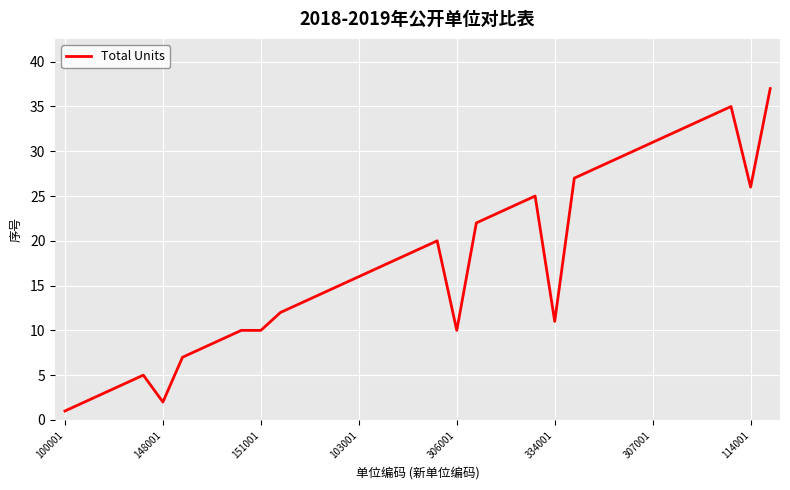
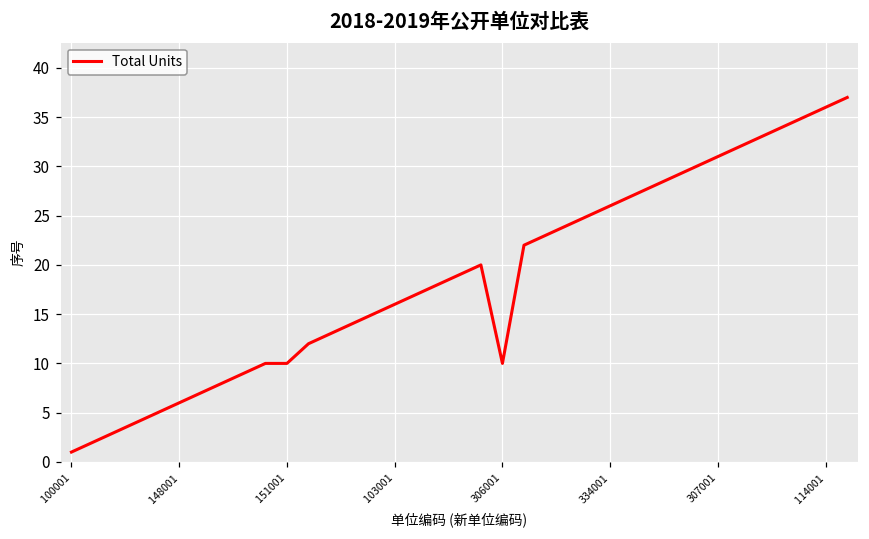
  {
    "100001": 1,
-   "148001": 2,
+   "148001": 6,
    "151001": 10,
    "103001": 16,
    "306001": 10,
-   "334001": 11,
+   "334001": 26,
    "307001": 31,
-   "114001": 26
+   "114001": 36
  }
